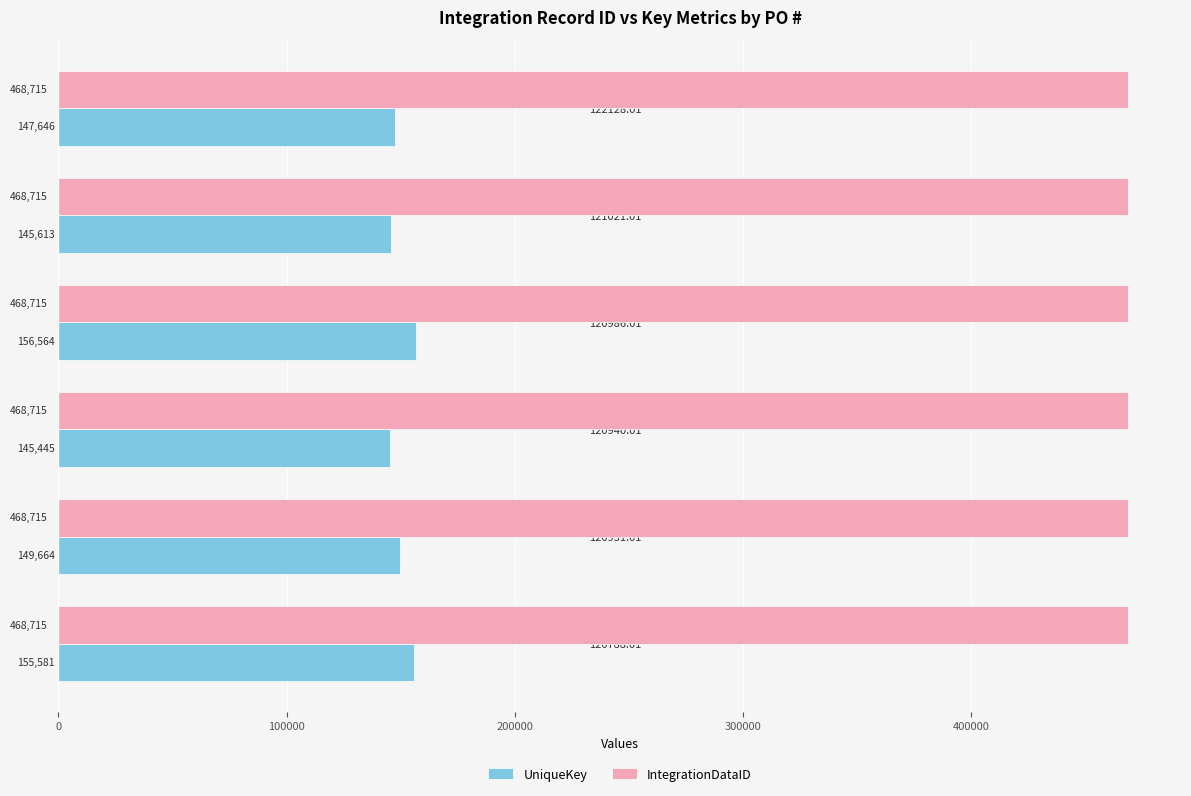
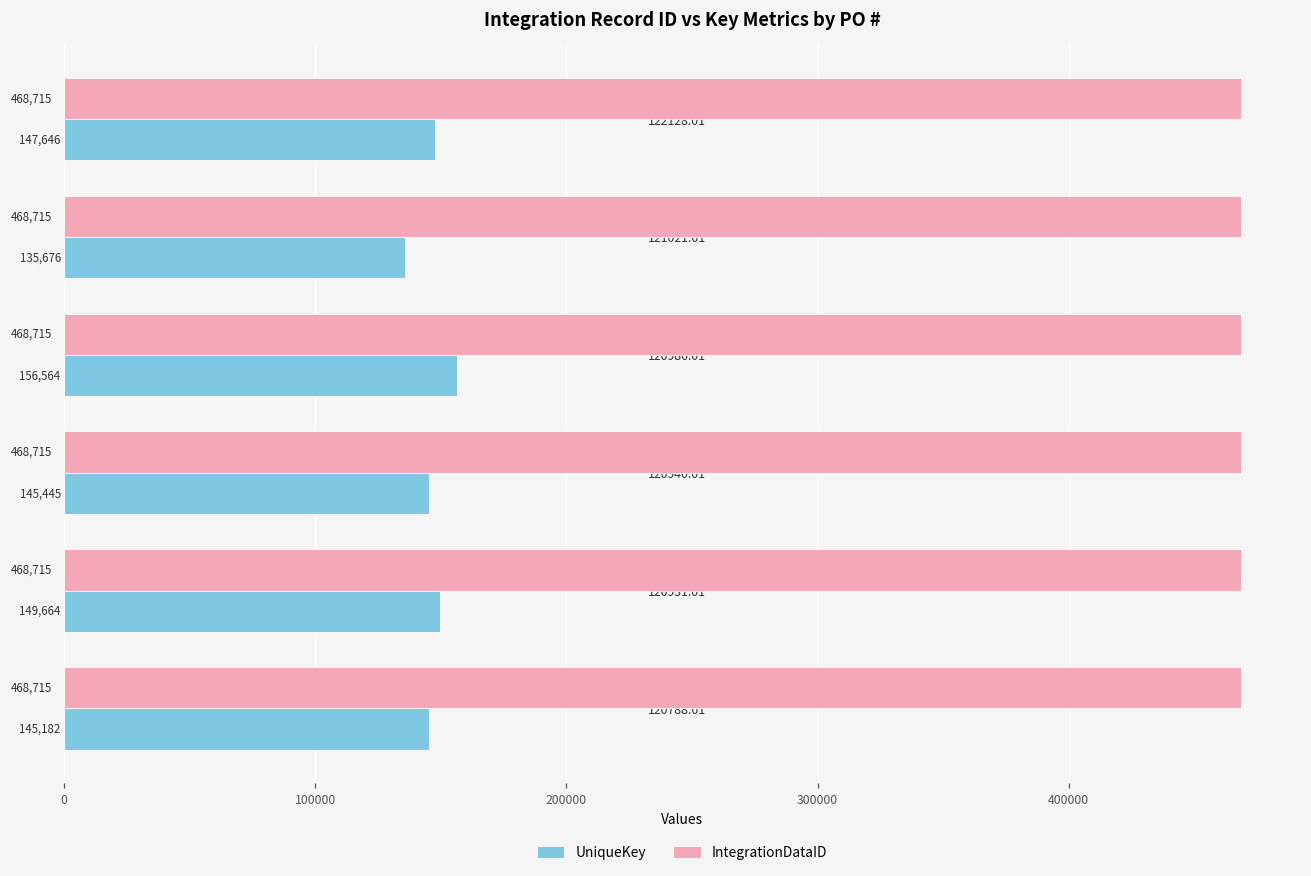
  {
    "UniqueKey": {
-     "121021.01": "145,613",
-     "120788.01": "155,581"
+     "121021.01": "135,676",
+     "120788.01": "145,182"
    },
    "IntegrationDataID": {
      "122128.01": "469000",
      "121021.01": "469000",
      "120986.01": "469000",
      "120940.01": "469000",
      "120931.01": "469000",
      "120788.01": "469000"
    }
  }
